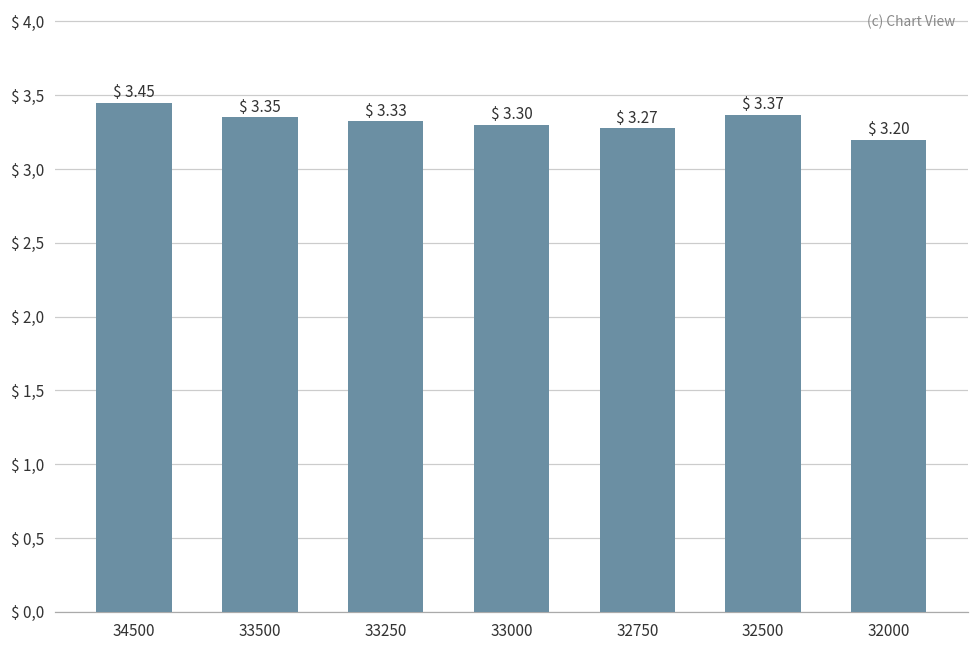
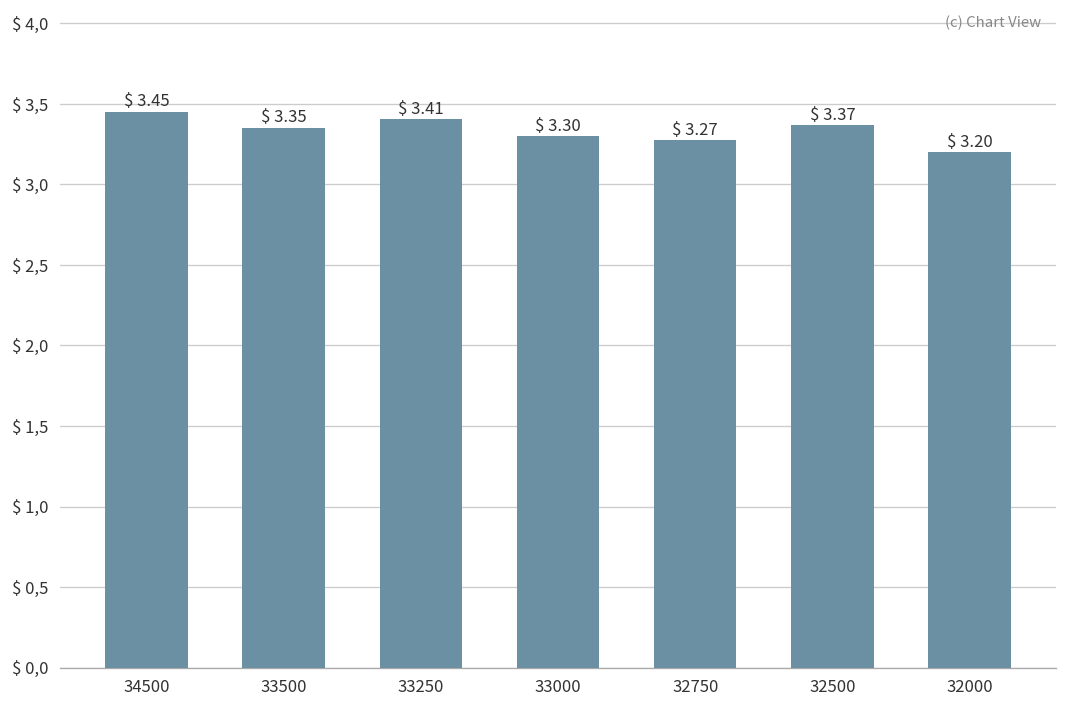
  {
    "34500": 3.45,
    "33500": 3.35,
-   "33250": 3.33,
+   "33250": 3.41,
    "33000": 3.30,
    "32750": 3.27,
    "32500": 3.37,
    "32000": 3.20
  }
